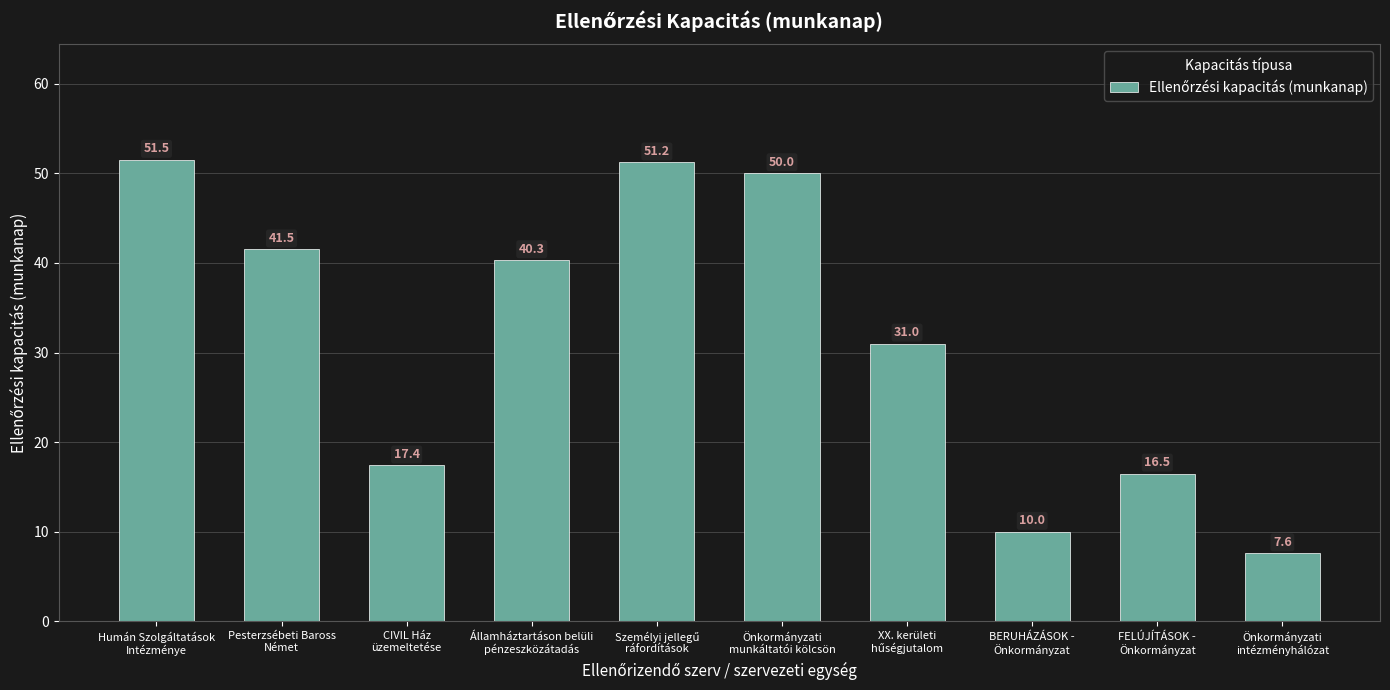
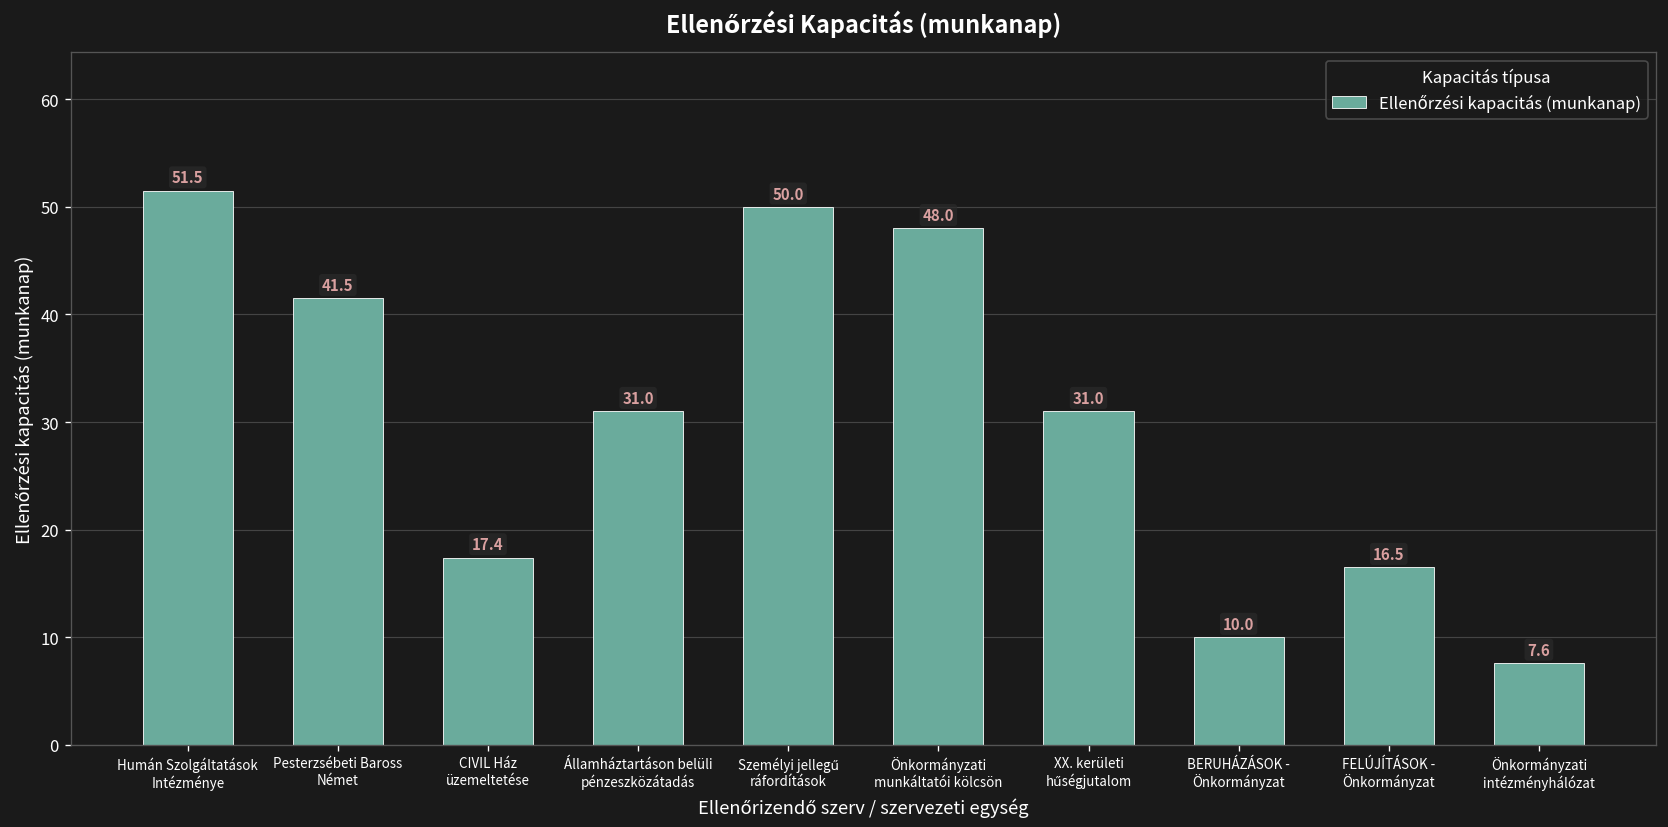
  {
-   "Államháztartáson belüli pénzeszközátadás": 40.3,
-   "Személyi jellegű ráfordítások": 51.2,
-   "Önkormányzati munkáltatói kölcsön": 50.0
+   "Államháztartáson belüli pénzeszközátadás": 31.0,
+   "Személyi jellegű ráfordítások": 50.0,
+   "Önkormányzati munkáltatói kölcsön": 48.0
  }
